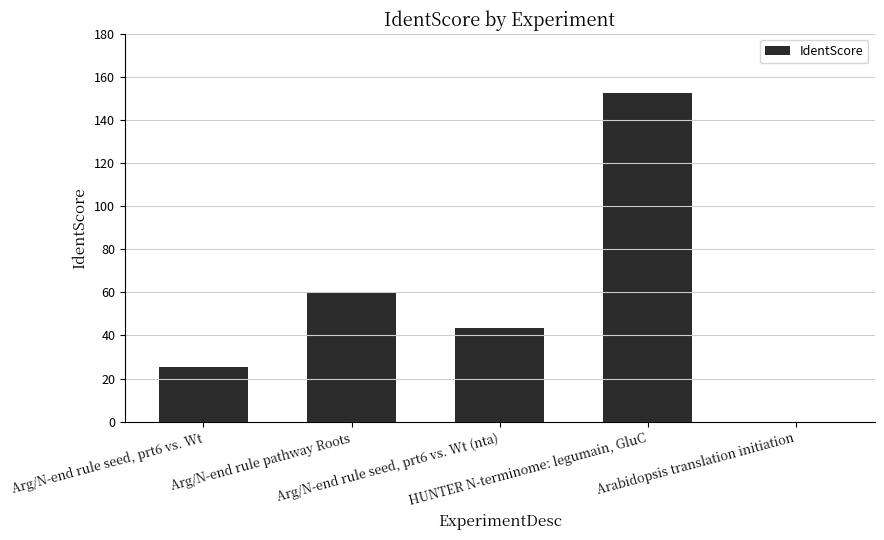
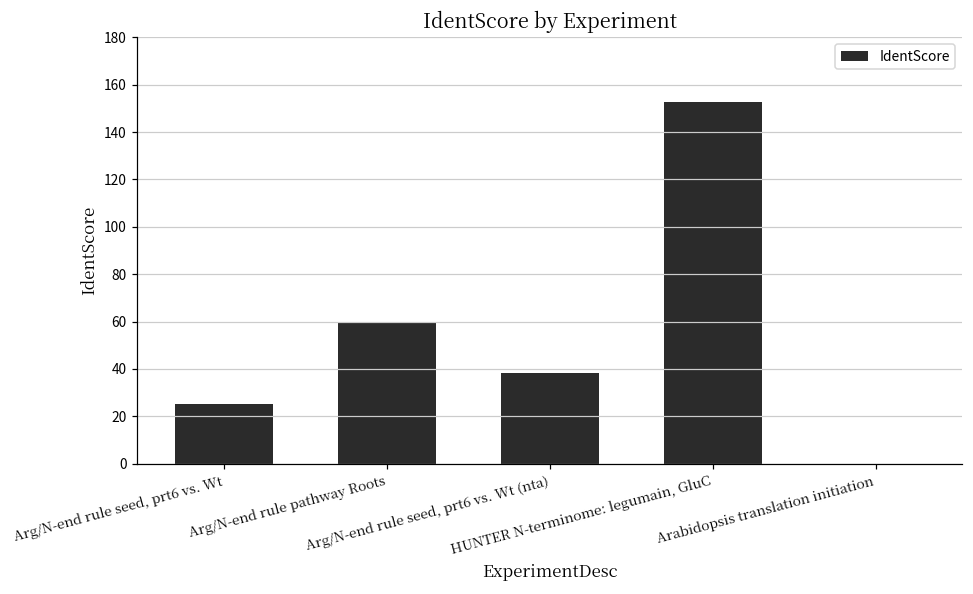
  {
    "Arg/N-end rule seed, prt6 vs. Wt": 25,
    "Arg/N-end rule pathway Roots": 60,
-   "Arg/N-end rule seed, prt6 vs. Wt (nta)": 44,
+   "Arg/N-end rule seed, prt6 vs. Wt (nta)": 38,
    "HUNTER N-terminome: legumain, GluC": 153,
    "Arabidopsis translation initiation": 0
  }
